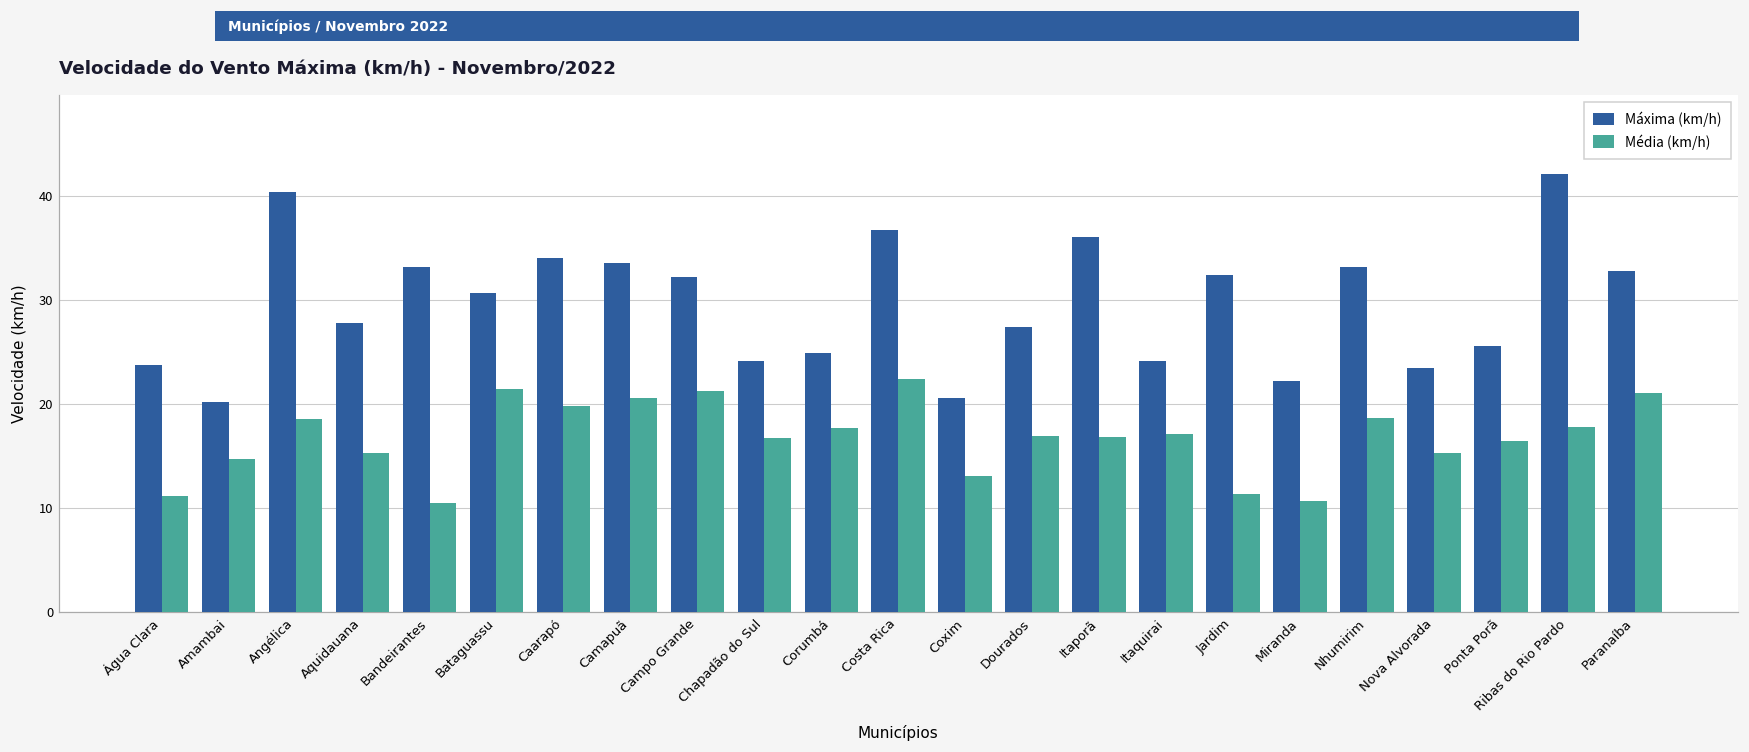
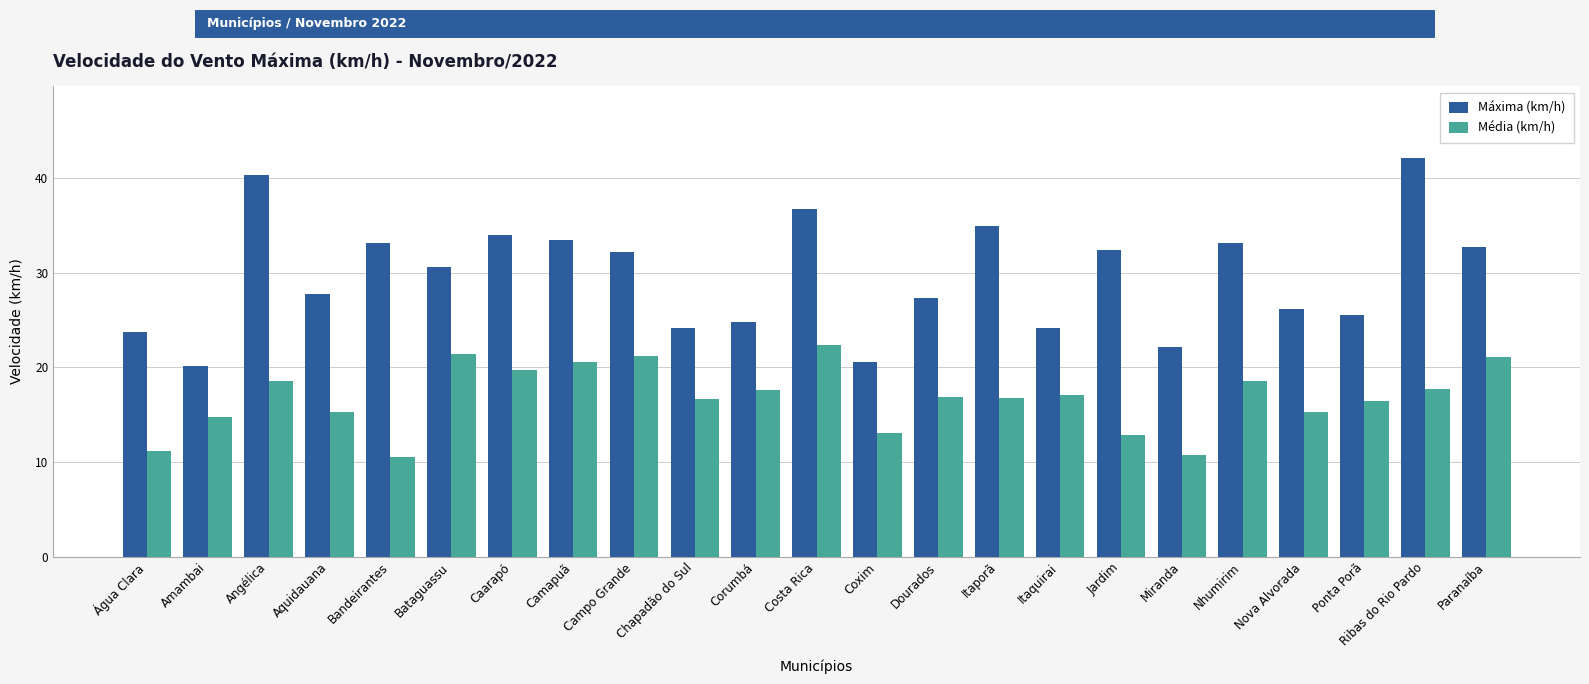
  {
    "Máxima (km/h)": {
      "Água Clara": 24,
      "Amambai": 20,
      "Angélica": 40,
      "Aquidauana": 28,
      "Bandeirantes": 33,
      "Bataguassu": 31,
      "Caarapó": 34,
      "Camapuã": 33,
      "Campo Grande": 32,
      "Chapadão do Sul": 24,
      "Corumbá": 25,
      "Costa Rica": 37,
      "Coxim": 21,
      "Dourados": 27,
-     "Itaporã": 36,
+     "Itaporã": 35,
      "Itaquirai": 24,
      "Jardim": 32,
      "Miranda": 22,
      "Nhumirim": 33,
-     "Nova Alvorada": 23,
+     "Nova Alvorada": 26,
      "Ponta Porã": 26,
      "Ribas do Rio Pardo": 42,
      "Paranaíba": 33
    },
    "Média (km/h)": {
      "Água Clara": 11,
      "Amambai": 15,
      "Angélica": 19,
      "Aquidauana": 15,
      "Bandeirantes": 10,
      "Bataguassu": 21,
      "Caarapó": 20,
      "Camapuã": 21,
      "Campo Grande": 21,
      "Chapadão do Sul": 17,
      "Corumbá": 18,
      "Costa Rica": 22,
      "Coxim": 13,
      "Dourados": 17,
      "Itaporã": 17,
      "Itaquirai": 17,
-     "Jardim": 11,
+     "Jardim": 13,
      "Miranda": 11,
      "Nhumirim": 19,
      "Nova Alvorada": 15,
      "Ponta Porã": 16,
      "Ribas do Rio Pardo": 18,
      "Paranaíba": 21
    }
  }
